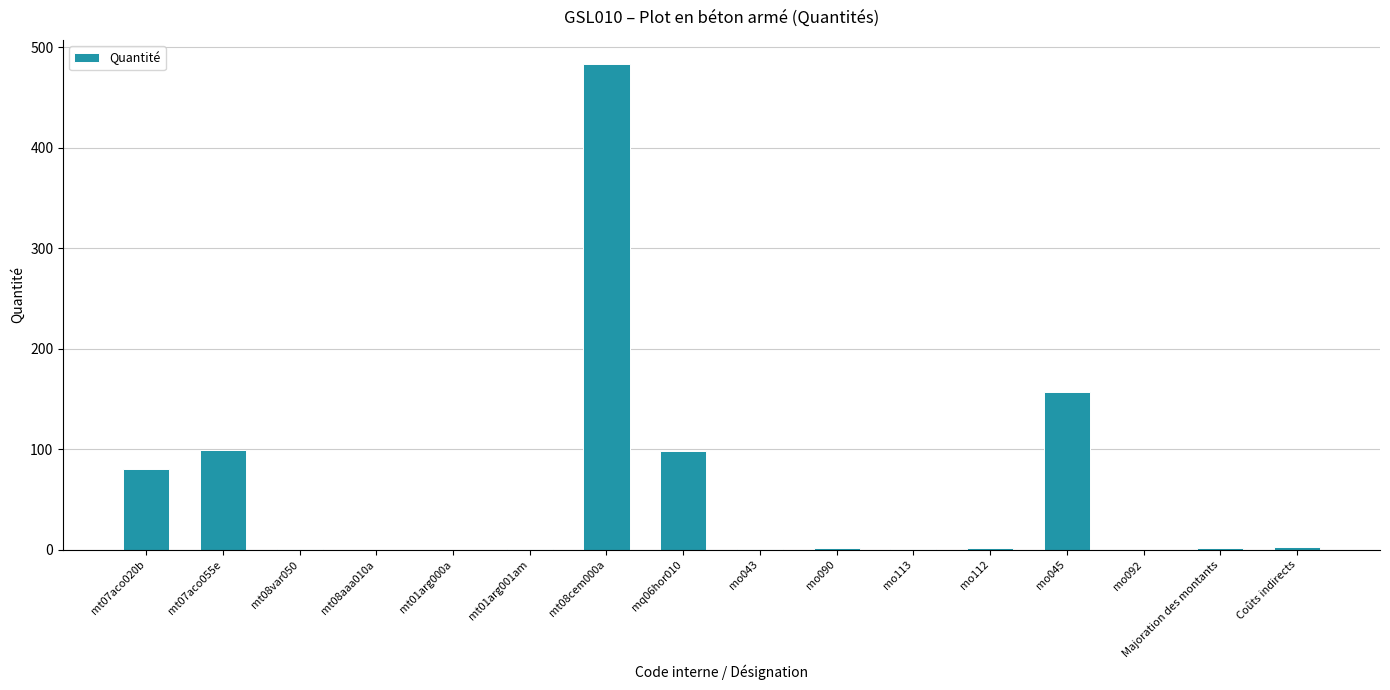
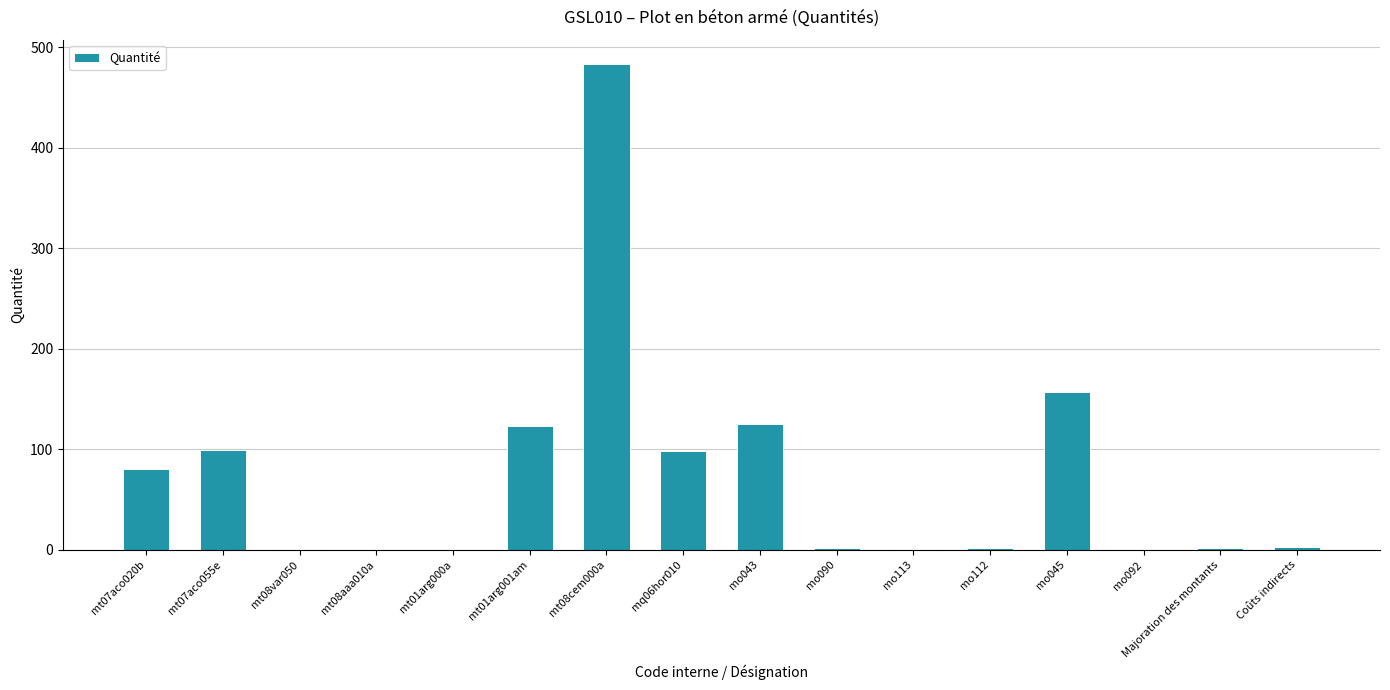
  {
    "mt07aco020b": 81,
    "mt07aco055e": 100,
-   "mt01arg001am": 1,
+   "mt01arg001am": 123,
    "mt08cem000a": 483,
    "mq06hor010": 99,
-   "mo043": 1,
+   "mo043": 126,
    "mo045": 157,
    "Coûts indirects": 3
  }
